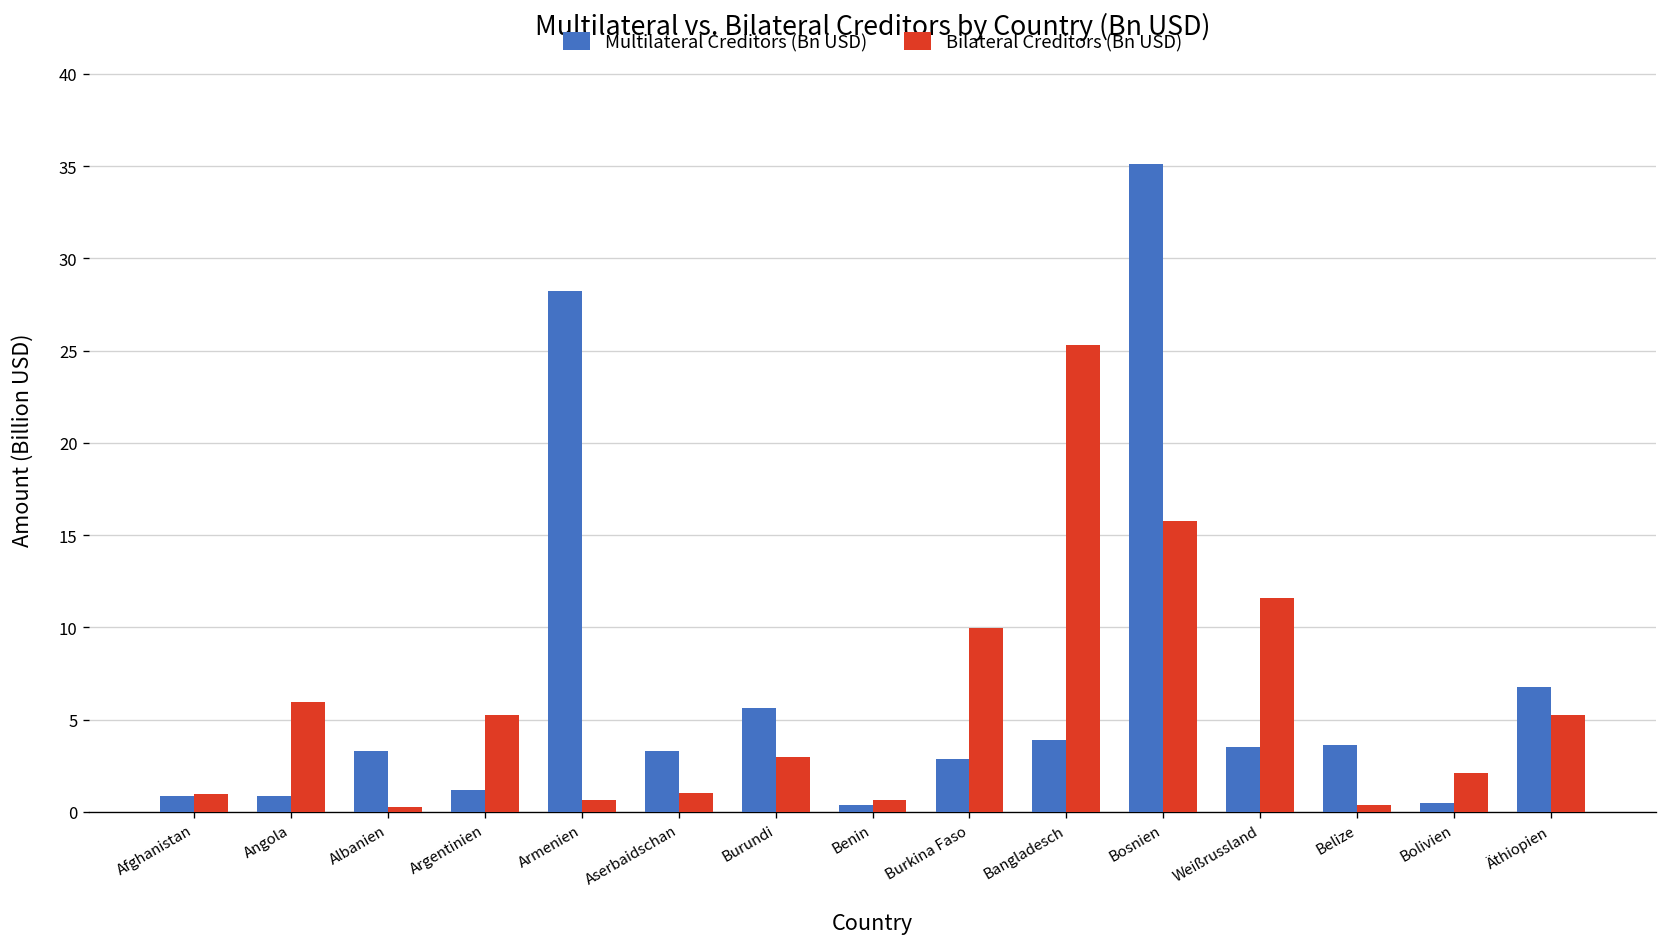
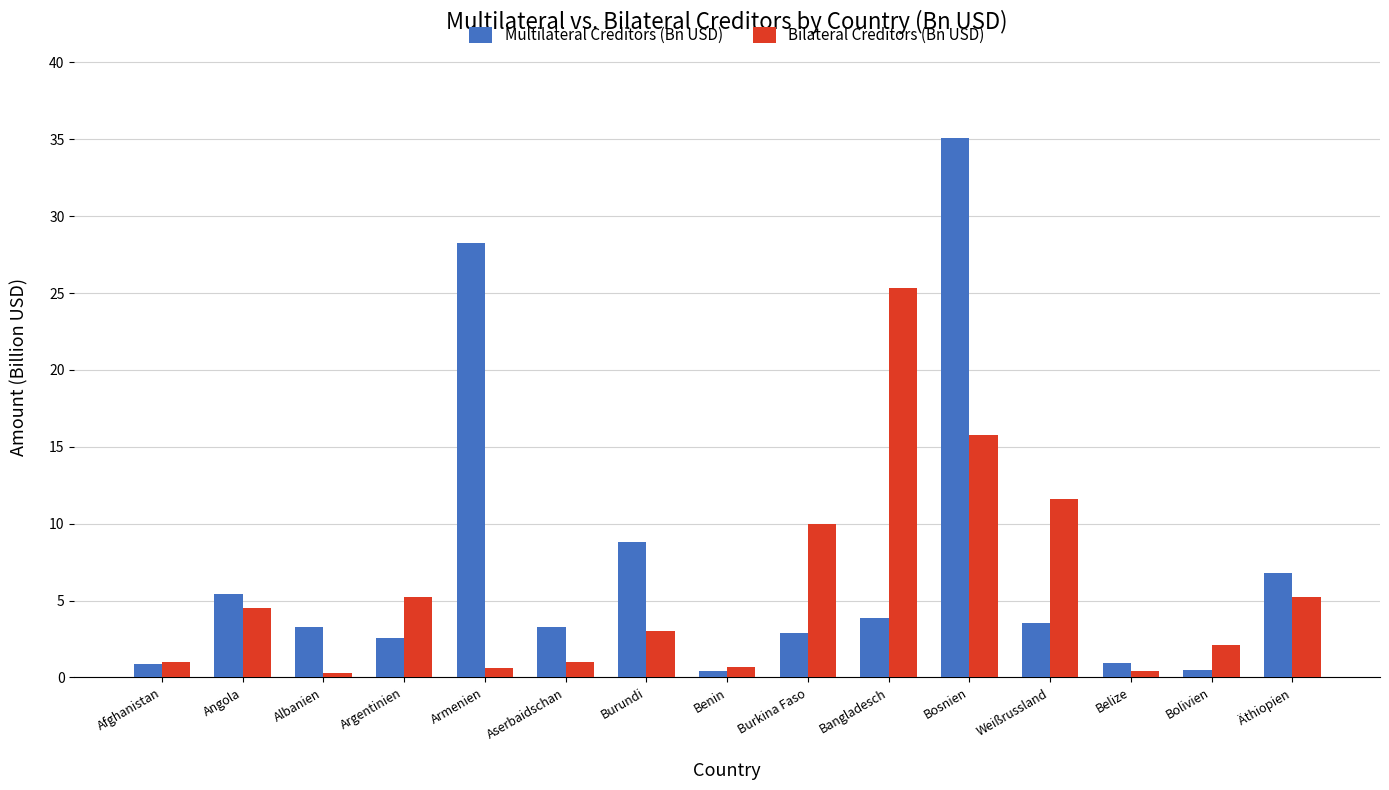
  {
    "Multilateral Creditors (Bn USD)": {
      "Afghanistan": 0.9,
-     "Angola": 0.9,
+     "Angola": 5.4,
      "Albanien": 3.3,
-     "Argentinien": 1.2,
+     "Argentinien": 2.5,
      "Armenien": 28.3,
      "Aserbaidschan": 3.3,
-     "Burundi": 5.6,
+     "Burundi": 8.8,
      "Benin": 0.4,
      "Burkina Faso": 2.9,
      "Bangladesch": 3.9,
      "Bosnien": 35.1,
      "Weißrussland": 3.5,
-     "Belize": 3.6,
+     "Belize": 1.0,
      "Bolivien": 0.5,
      "Äthiopien": 6.8
    },
    "Bilateral Creditors (Bn USD)": {
      "Afghanistan": 1.0,
-     "Angola": 6.0,
+     "Angola": 4.5,
      "Albanien": 0.3,
      "Argentinien": 5.2,
      "Armenien": 0.6,
      "Aserbaidschan": 1.0,
      "Burundi": 3.0,
      "Benin": 0.7,
      "Burkina Faso": 10.0,
      "Bangladesch": 25.3,
      "Bosnien": 15.8,
      "Weißrussland": 11.6,
      "Belize": 0.4,
      "Bolivien": 2.1,
      "Äthiopien": 5.2
    }
  }
